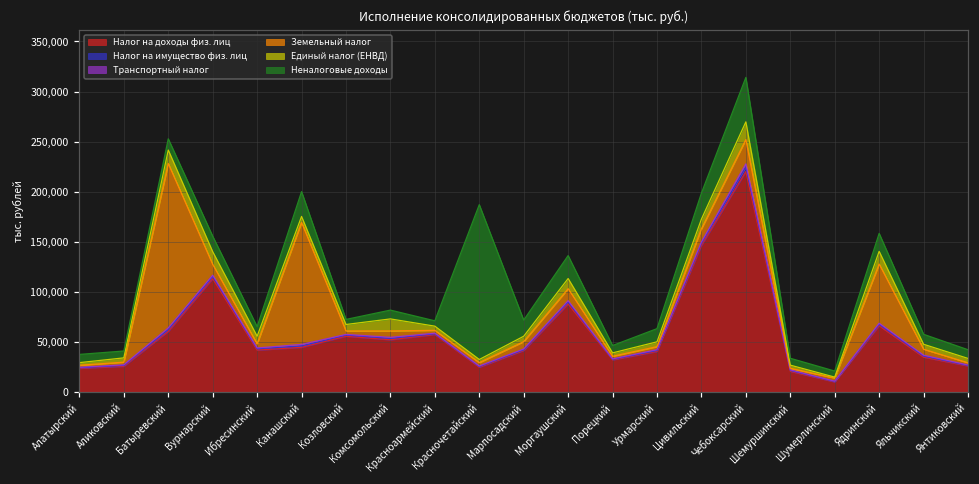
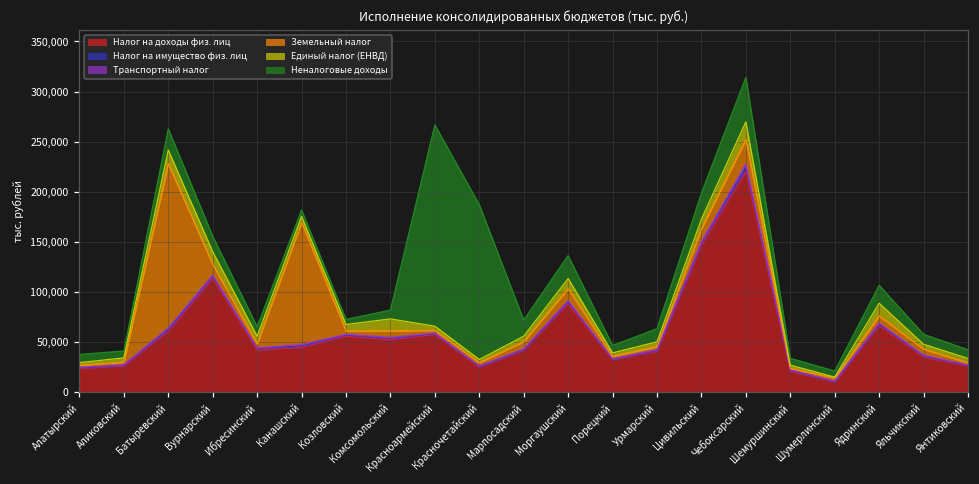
  {
    "Налог на доходы физ. лиц": {
      "Чебоксарский": "220,000"
    },
    "Земельный налог": {
      "Батыревский": "160,000",
      "Вурнарский": "10,000",
      "Ибресинский": "0",
      "Канашский": "120,000",
      "Козловский": "0",
      "Комсомольский": "10,000",
      "Красноармейский": "0",
      "Красночетайский": "0",
      "Марпосадский": "10,000",
      "Моргаушский": "10,000",
      "Урмарский": "0",
      "Цивильский": "10,000",
      "Чебоксарский": "20,000",
-     "Ядринский": "60,000",
+     "Ядринский": "10,000",
      "Яльчикский": "10,000"
    },
    "Единый налог (ЕНВД)": {
      "Аликовский": "0",
      "Батыревский": "10,000",
      "Вурнарский": "10,000",
      "Ибресинский": "10,000",
      "Канашский": "10,000",
      "Козловский": "10,000",
      "Комсомольский": "10,000",
      "Красноармейский": "0",
      "Красночетайский": "0",
      "Марпосадский": "10,000",
      "Моргаушский": "10,000",
      "Порецкий": "0",
      "Урмарский": "0",
      "Цивильский": "10,000",
      "Чебоксарский": "20,000",
      "Шемуршинский": "0",
      "Ядринский": "10,000",
      "Яльчикский": "0",
      "Янтиковский": "0"
    },
    "Неналоговые доходы": {
      "Алатырский": "10,000",
      "Аликовский": "10,000",
-     "Батыревский": "10,000",
+     "Батыревский": "20,000",
      "Вурнарский": "20,000",
      "Ибресинский": "10,000",
-     "Канашский": "20,000",
+     "Канашский": "10,000",
      "Козловский": "10,000",
      "Комсомольский": "10,000",
-     "Красноармейский": "10,000",
+     "Красноармейский": "200,000",
      "Красночетайский": "150,000",
      "Марпосадский": "20,000",
      "Моргаушский": "20,000",
      "Порецкий": "10,000",
      "Урмарский": "10,000",
      "Цивильский": "30,000",
      "Чебоксарский": "40,000",
      "Шемуршинский": "10,000",
      "Шумерлинский": "10,000",
      "Ядринский": "20,000",
      "Яльчикский": "10,000",
      "Янтиковский": "10,000"
    }
  }
